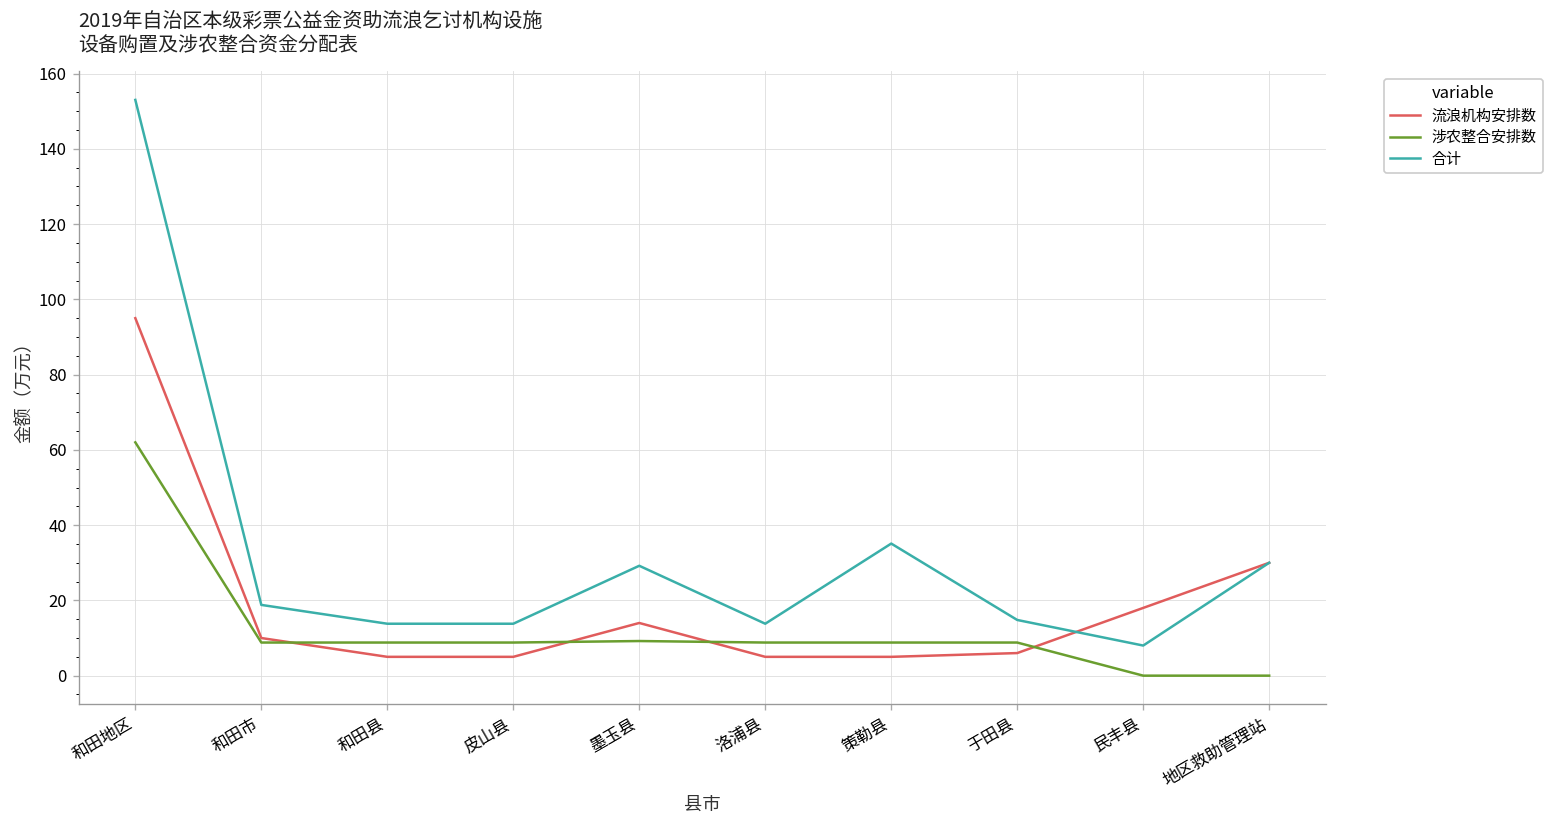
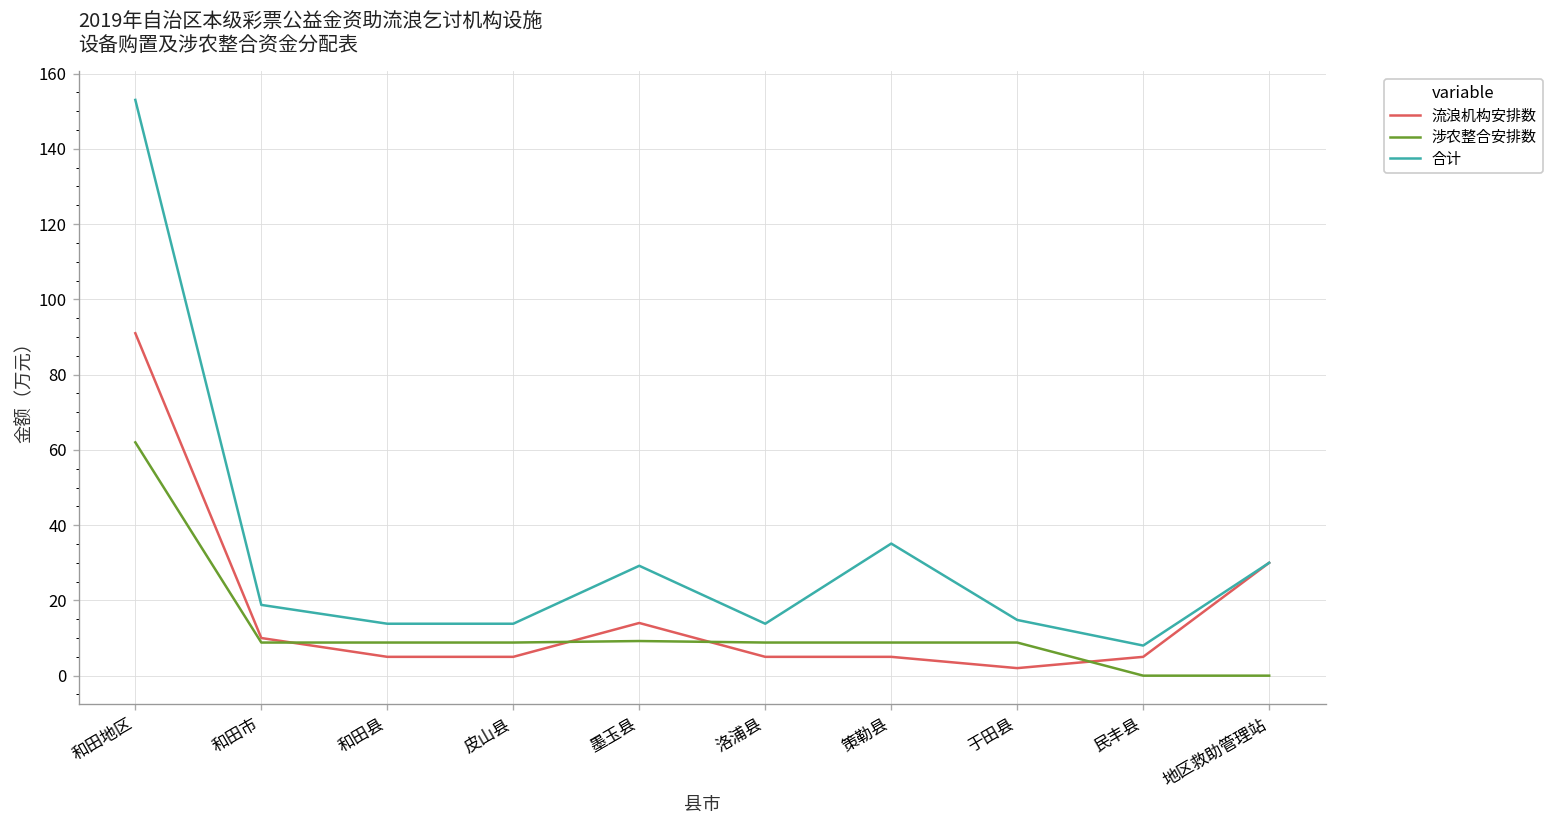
  {
    "流浪机构安排数": {
-     "和田地区": 95,
+     "和田地区": 91,
      "和田市": 10,
      "和田县": 5,
      "皮山县": 5,
      "墨玉县": 14,
      "洛浦县": 5,
      "策勒县": 5,
-     "于田县": 6,
-     "民丰县": 18
+     "于田县": 2,
+     "民丰县": 5
    },
    "涉农整合安排数": {
      "和田地区": 62,
      "和田市": 9,
      "和田县": 9,
      "皮山县": 9,
      "墨玉县": 9,
      "洛浦县": 9,
      "策勒县": 9,
      "于田县": 9,
      "民丰县": 0,
      "地区救助管理站": 0
    },
    "合计": {
      "和田地区": 153,
      "和田市": 19,
      "和田县": 14,
      "皮山县": 14,
      "墨玉县": 29,
      "洛浦县": 14,
      "策勒县": 35,
      "于田县": 15,
      "民丰县": 8
    }
  }
